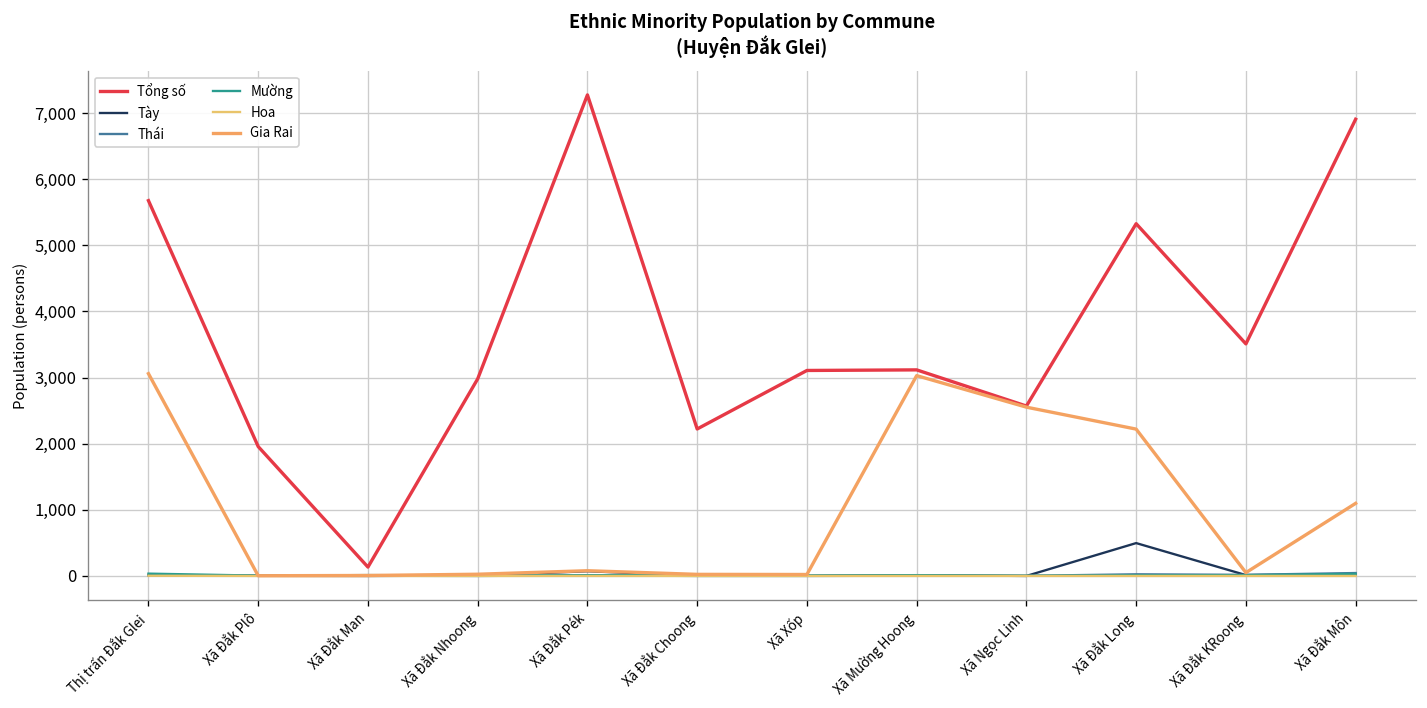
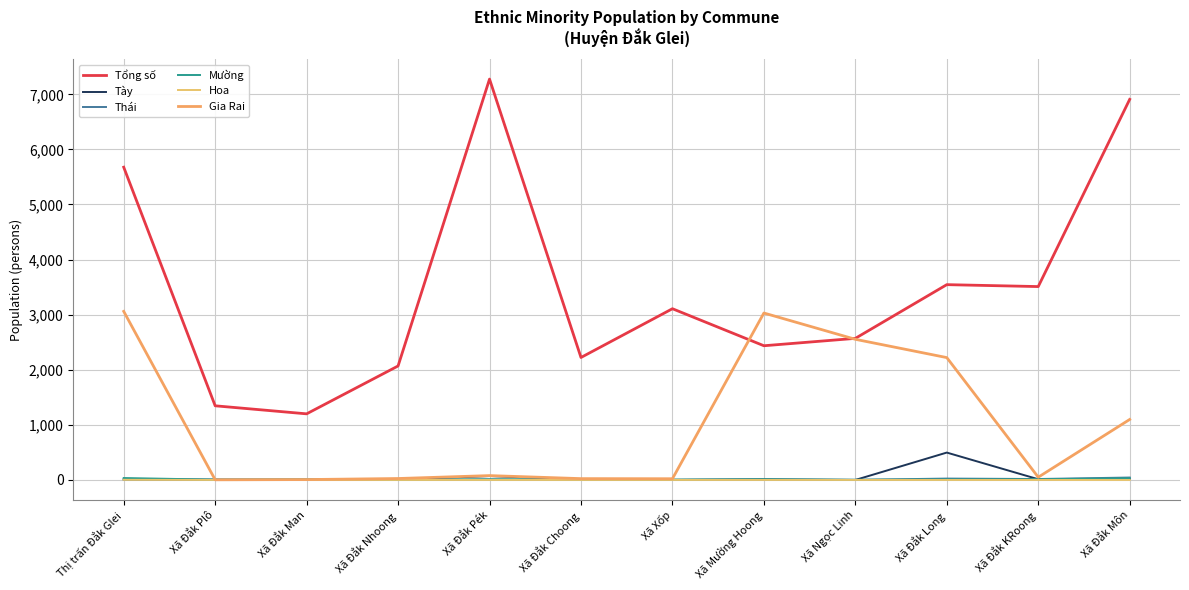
  {
    "Tổng số": {
      "Thị trấn Đắk Glei": "5,700",
-     "Xã Đắk Plô": "2,000",
-     "Xã Đắk Man": "100",
-     "Xã Đắk Nhoong": "3,000",
+     "Xã Đắk Plô": "1,300",
+     "Xã Đắk Man": "1,200",
+     "Xã Đắk Nhoong": "2,100",
      "Xã Đắk Pék": "7,300",
      "Xã Đắk Choong": "2,200",
      "Xã Xốp": "3,100",
-     "Xã Mường Hoong": "3,100",
-     "Xã Đắk Long": "5,300",
+     "Xã Mường Hoong": "2,400",
+     "Xã Đắk Long": "3,500",
      "Xã Đắk KRoong": "3,500",
      "Xã Đắk Môn": "6,900"
    },
    "Tày": {
      "Xã Đắk Long": "500"
    }
  }
